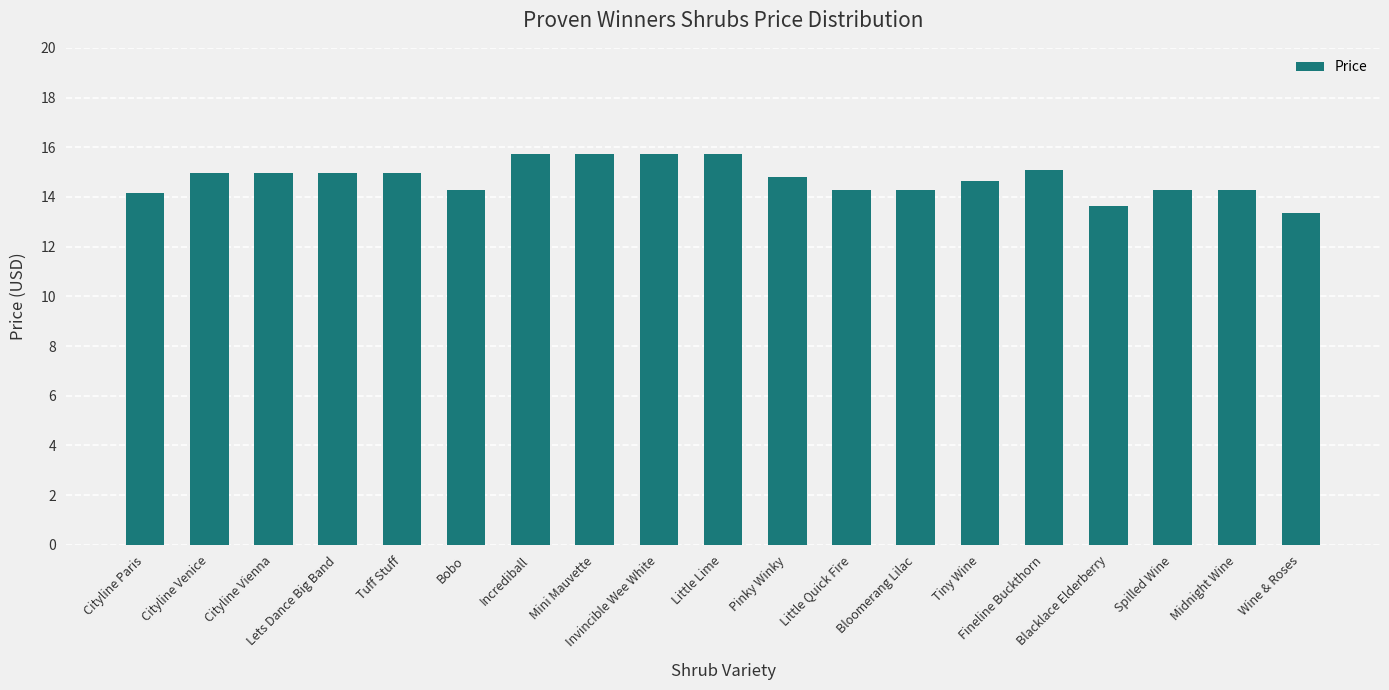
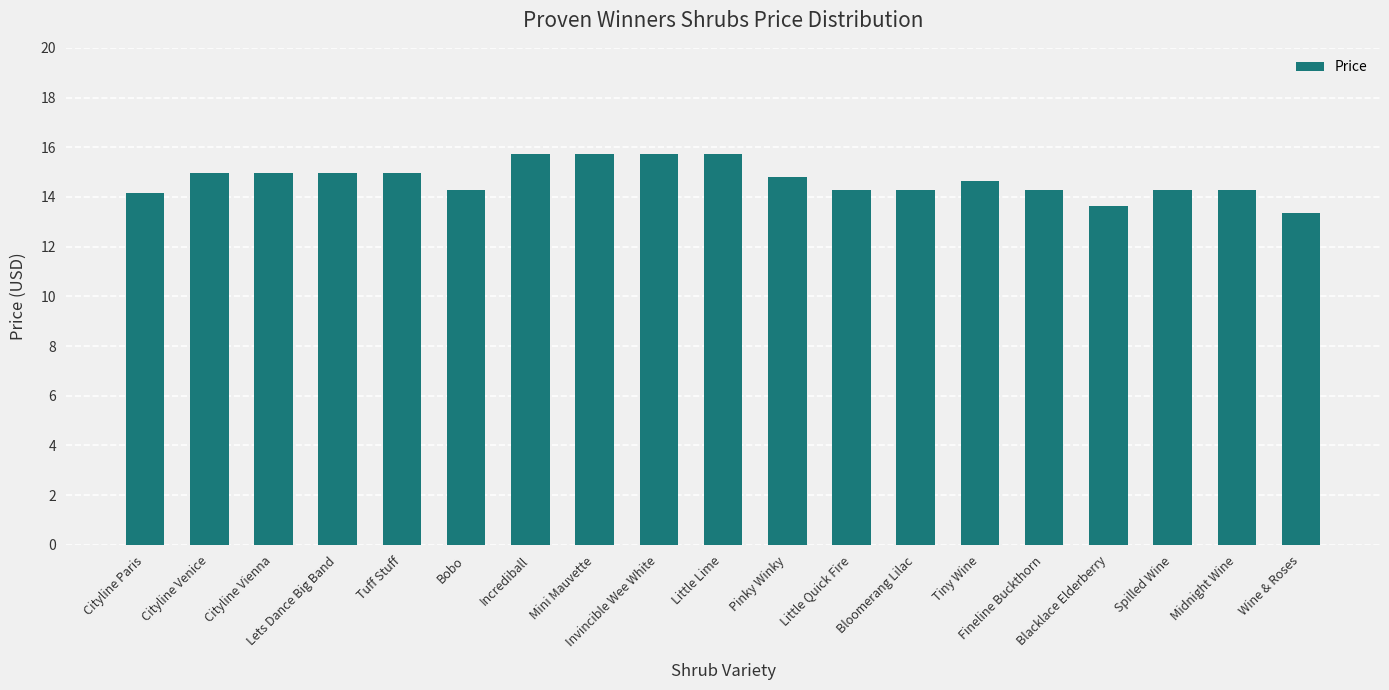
  {
    "Cityline Paris": 14.1,
    "Cityline Venice": 15.0,
    "Cityline Vienna": 15.0,
    "Lets Dance Big Band": 15.0,
    "Tuff Stuff": 15.0,
    "Bobo": 14.3,
    "Incrediball": 15.7,
    "Mini Mauvette": 15.7,
    "Invincible Wee White": 15.7,
    "Little Lime": 15.7,
    "Pinky Winky": 14.8,
    "Little Quick Fire": 14.3,
    "Bloomerang Lilac": 14.3,
    "Tiny Wine": 14.6,
-   "Fineline Buckthorn": 15.1,
+   "Fineline Buckthorn": 14.3,
    "Blacklace Elderberry": 13.7,
    "Spilled Wine": 14.3,
    "Midnight Wine": 14.3,
    "Wine & Roses": 13.4
  }
